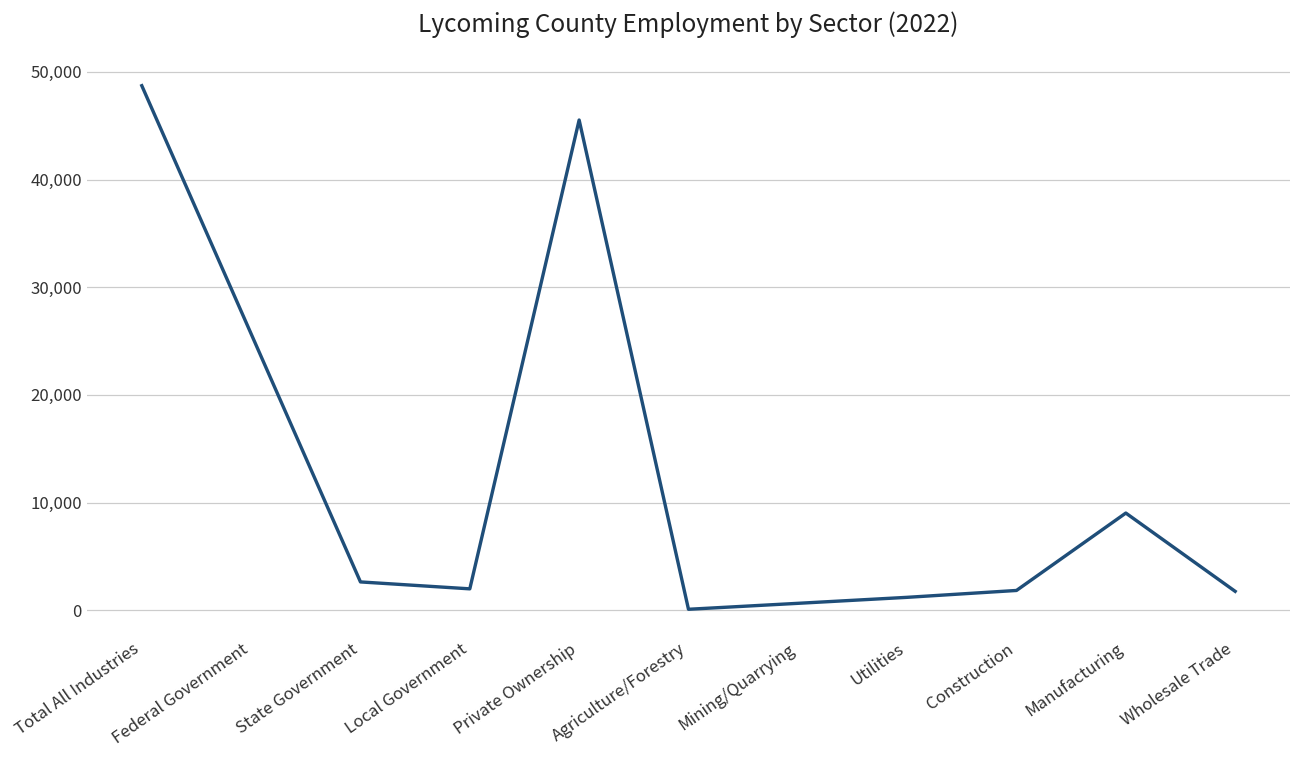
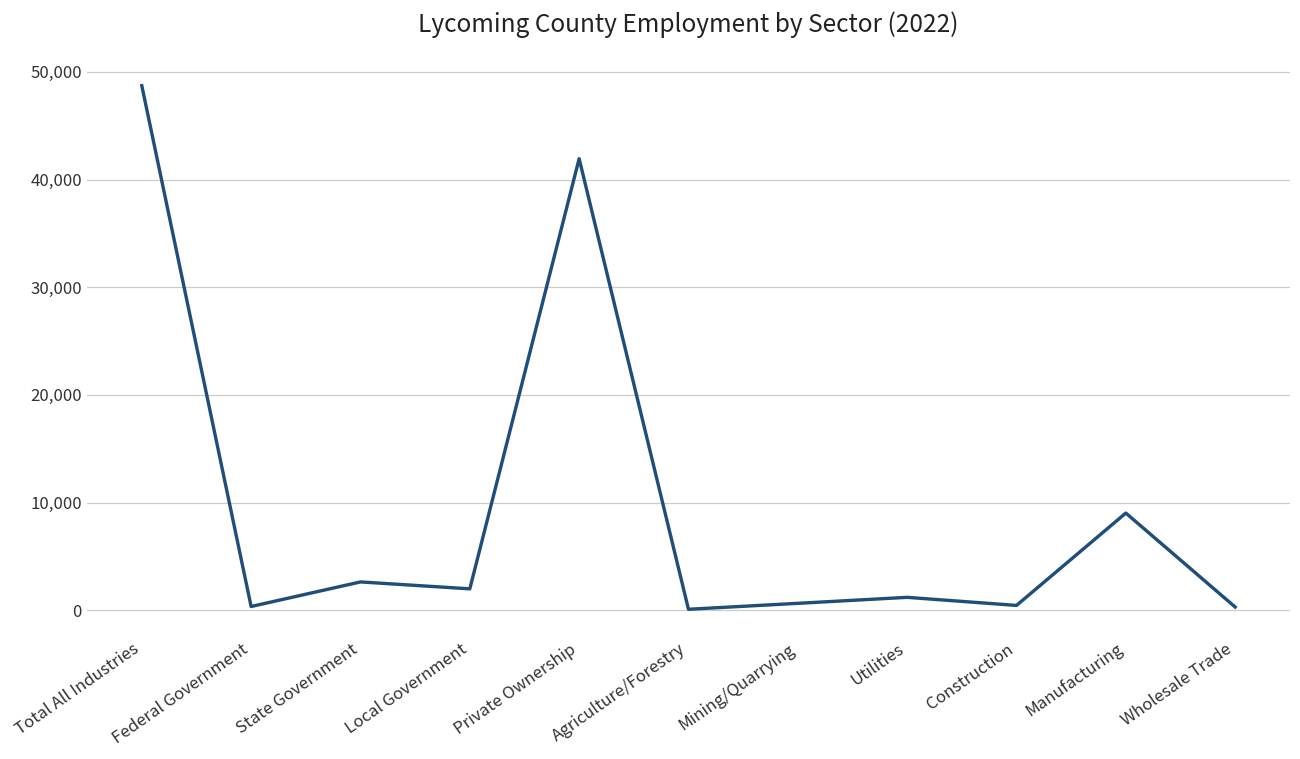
  {
    "Total All Industries": "49,000",
-   "Federal Government": "26,000",
+   "Federal Government": "0",
    "State Government": "3,000",
    "Local Government": "2,000",
-   "Private Ownership": "46,000",
+   "Private Ownership": "42,000",
    "Agriculture/Forestry": "0",
    "Mining/Quarrying": "1,000",
    "Utilities": "1,000",
-   "Construction": "2,000",
+   "Construction": "0",
    "Manufacturing": "9,000",
-   "Wholesale Trade": "2,000"
+   "Wholesale Trade": "0"
  }
